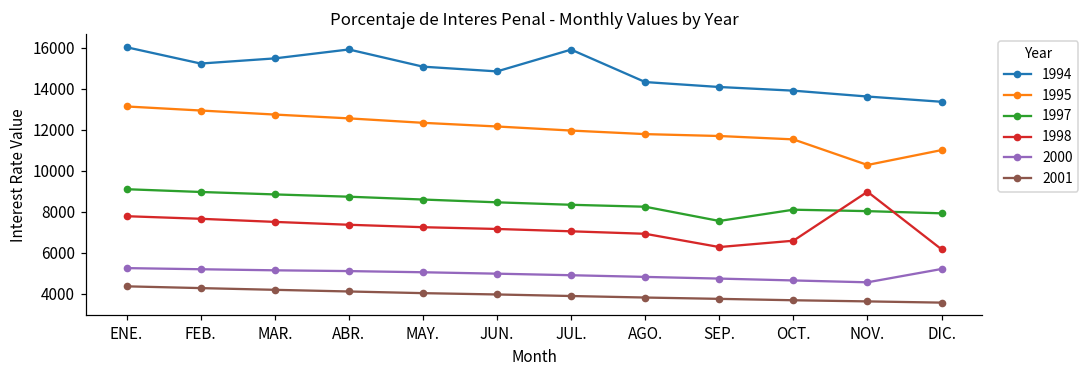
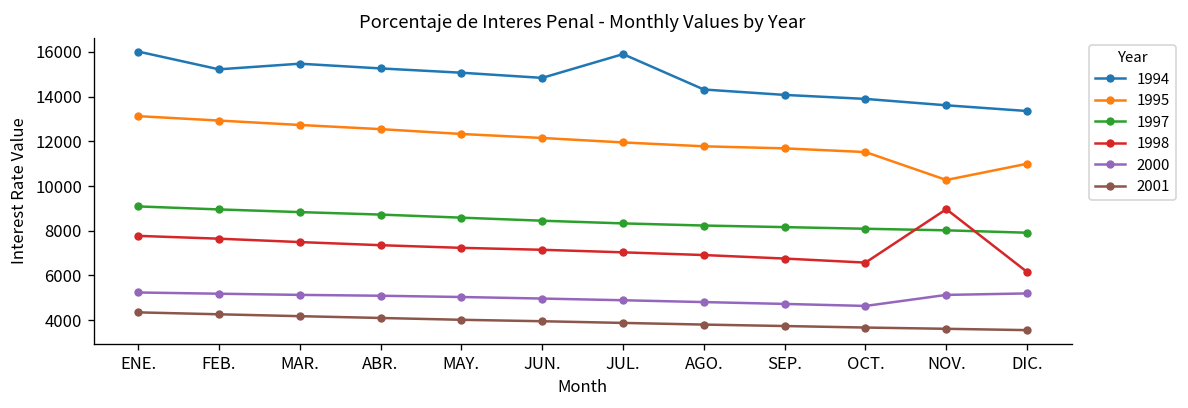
  {
    "1994": {
      "ENE.": 16000,
      "FEB.": 15200,
      "MAR.": 15500,
-     "ABR.": 15900,
+     "ABR.": 15300,
      "MAY.": 15100,
      "JUN.": 14800,
      "JUL.": 15900,
      "AGO.": 14300,
      "SEP.": 14100,
      "OCT.": 13900,
      "NOV.": 13600,
      "DIC.": 13400
    },
    "1995": {
      "ENE.": 13100,
      "FEB.": 12900,
      "MAR.": 12700,
      "ABR.": 12500,
      "MAY.": 12300,
      "JUN.": 12100,
      "JUL.": 12000,
      "AGO.": 11800,
      "SEP.": 11700,
      "OCT.": 11500,
      "NOV.": 10300,
      "DIC.": 11000
    },
    "1997": {
      "ENE.": 9100,
      "FEB.": 9000,
      "MAR.": 8800,
      "ABR.": 8700,
      "MAY.": 8600,
      "JUN.": 8400,
      "JUL.": 8300,
      "AGO.": 8200,
-     "SEP.": 7500,
+     "SEP.": 8200,
      "OCT.": 8100,
      "NOV.": 8000,
      "DIC.": 7900
    },
    "1998": {
      "ENE.": 7800,
      "FEB.": 7600,
      "MAR.": 7500,
      "ABR.": 7400,
      "MAY.": 7200,
      "JUN.": 7100,
      "JUL.": 7000,
      "AGO.": 6900,
-     "SEP.": 6300,
+     "SEP.": 6800,
      "OCT.": 6600,
      "NOV.": 9000,
      "DIC.": 6200
    },
    "2000": {
      "ENE.": 5200,
      "FEB.": 5200,
      "MAR.": 5100,
      "ABR.": 5100,
      "MAY.": 5000,
      "JUN.": 5000,
      "JUL.": 4900,
      "AGO.": 4800,
      "SEP.": 4700,
      "OCT.": 4600,
-     "NOV.": 4500,
+     "NOV.": 5100,
      "DIC.": 5200
    },
    "2001": {
      "ENE.": 4400,
      "FEB.": 4300,
      "MAR.": 4200,
      "ABR.": 4100,
      "MAY.": 4000,
      "JUN.": 4000,
      "JUL.": 3900,
      "AGO.": 3800,
      "SEP.": 3700,
      "OCT.": 3700,
      "NOV.": 3600,
      "DIC.": 3600
    }
  }
